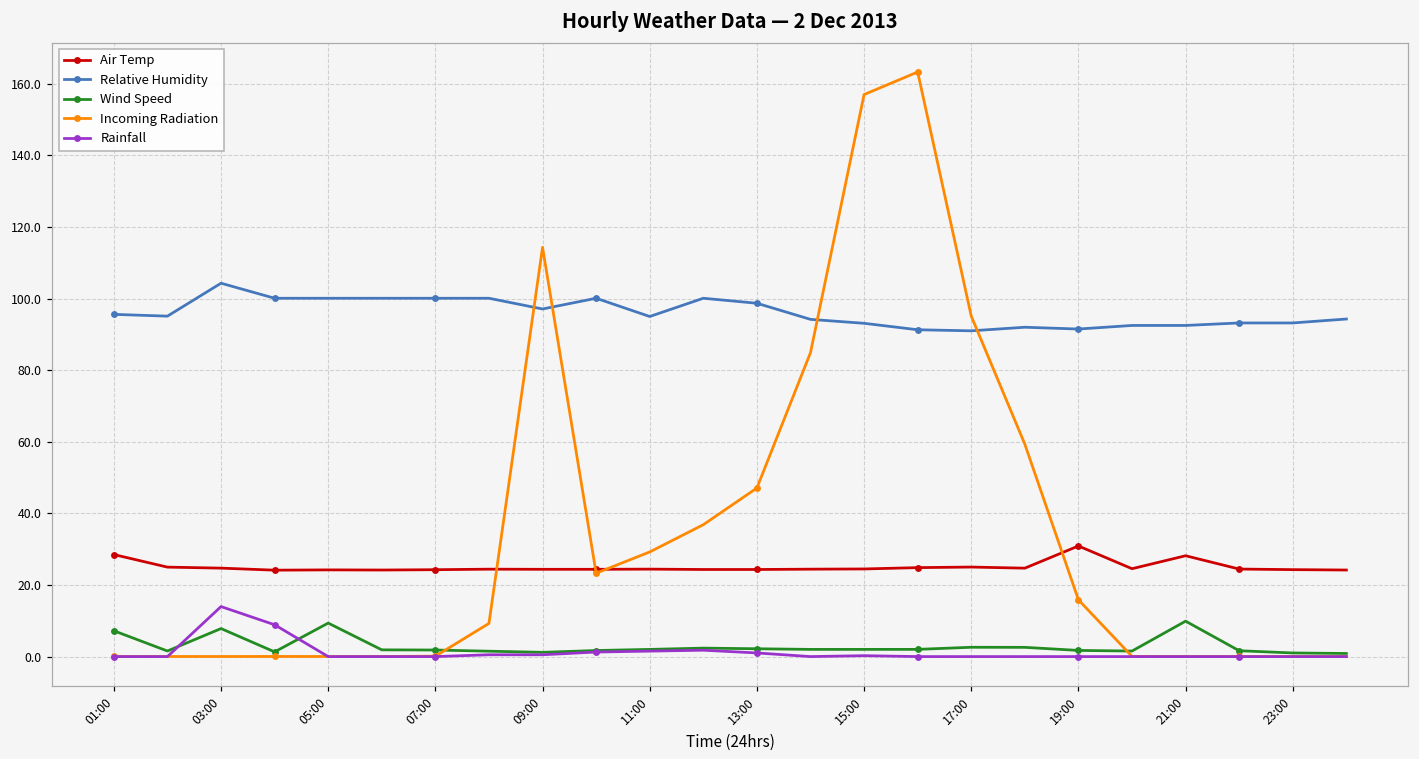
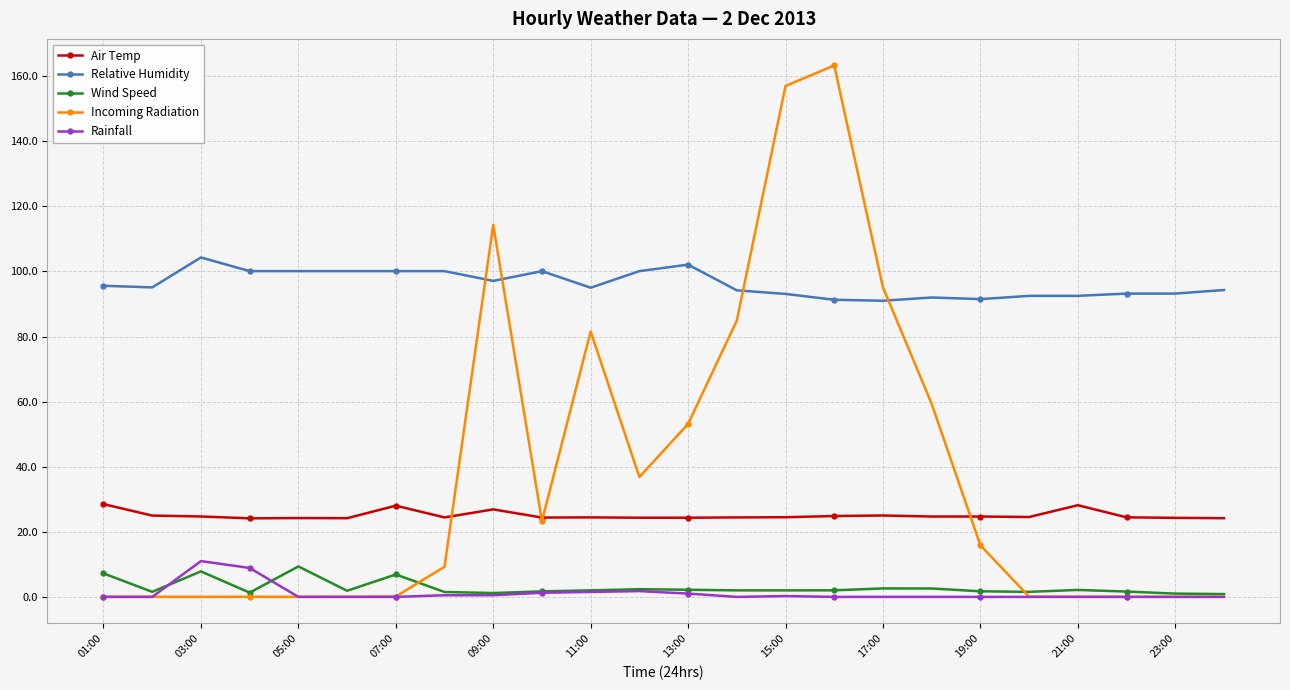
  {
    "Air Temp": {
      "01:00": 29,
      "03:00": 25,
      "05:00": 24,
-     "07:00": 24,
-     "09:00": 24,
+     "07:00": 28,
+     "09:00": 27,
      "11:00": 24,
      "13:00": 24,
      "15:00": 24,
      "17:00": 25,
-     "19:00": 31,
+     "19:00": 25,
      "21:00": 28,
      "23:00": 24
    },
    "Relative Humidity": {
      "01:00": 96,
      "03:00": 104,
      "05:00": 100,
      "07:00": 100,
      "09:00": 97,
      "11:00": 95,
-     "13:00": 99,
+     "13:00": 102,
      "15:00": 93,
      "17:00": 91,
      "19:00": 92,
      "21:00": 93,
      "23:00": 93
    },
    "Wind Speed": {
      "01:00": 7,
      "03:00": 8,
      "05:00": 9,
-     "07:00": 2,
+     "07:00": 7,
      "13:00": 2,
      "15:00": 2,
      "17:00": 3,
      "19:00": 2,
-     "21:00": 10,
+     "21:00": 2,
      "23:00": 1
    },
    "Incoming Radiation": {
      "03:00": 0,
      "09:00": 114,
-     "11:00": 29,
-     "13:00": 47,
+     "11:00": 82,
+     "13:00": 53,
      "15:00": 157,
      "17:00": 95,
      "19:00": 16
    },
    "Rainfall": {
-     "03:00": 14,
+     "03:00": 11,
      "13:00": 1,
      "15:00": 0,
      "17:00": 0,
      "19:00": 0
    }
  }
